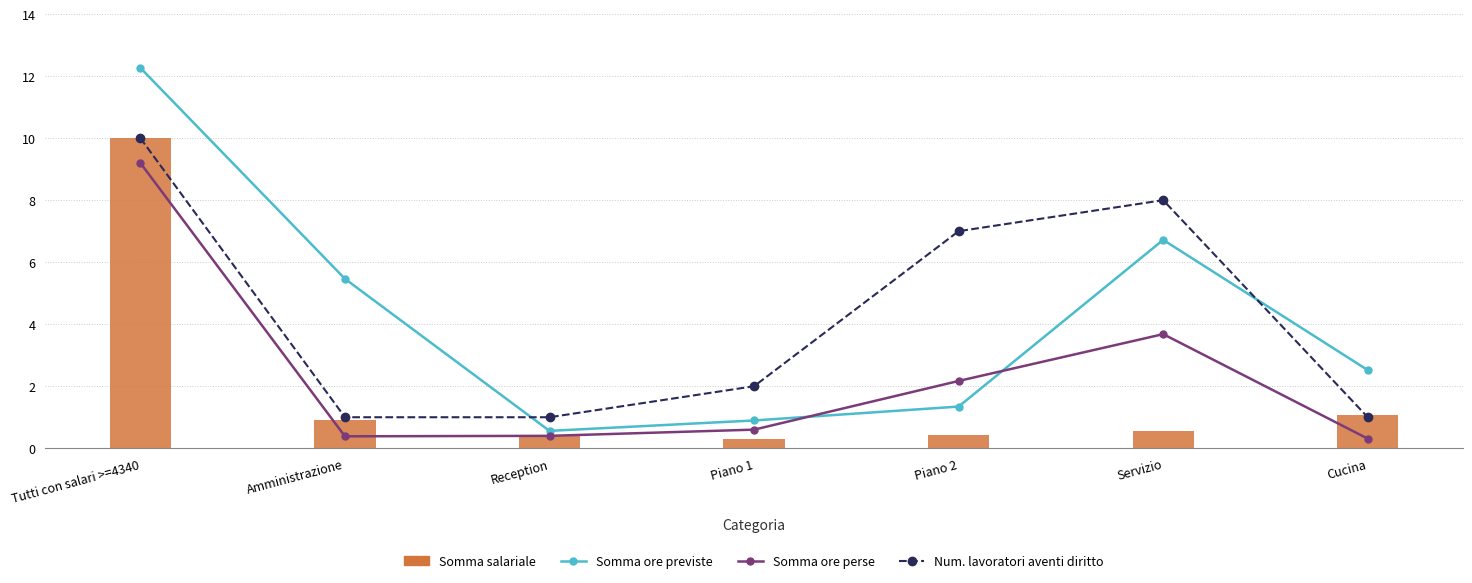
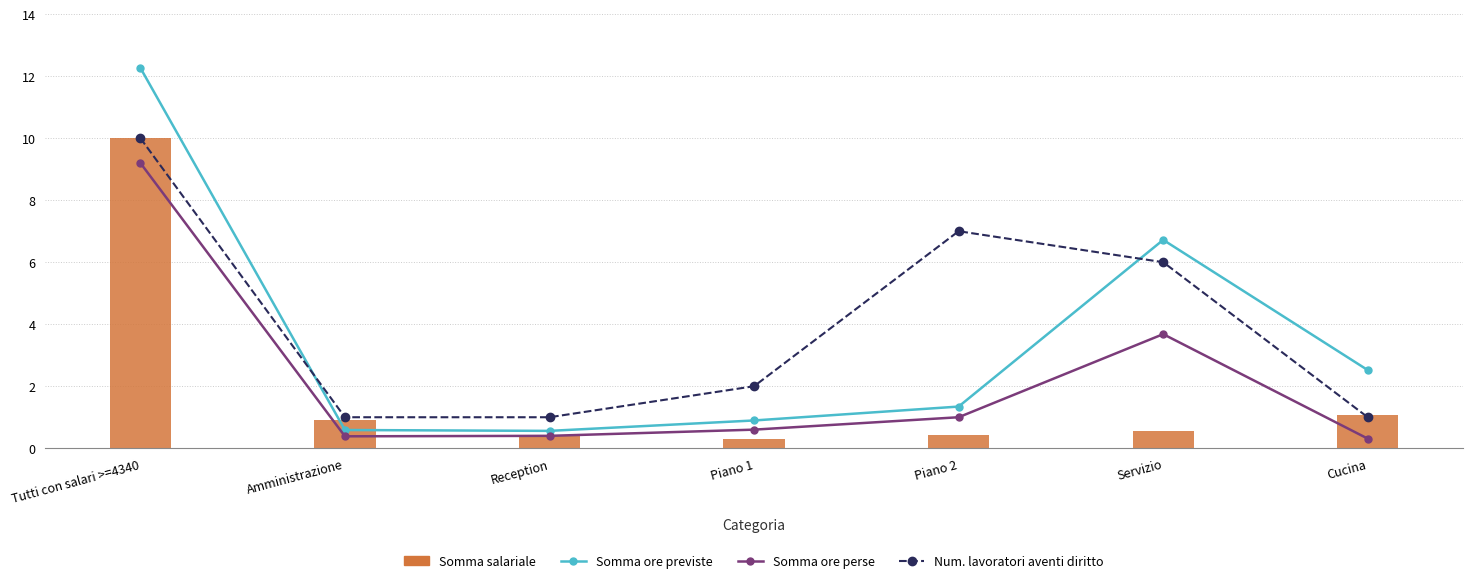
  {
    "Somma ore previste": {
      "Tutti con salari >=4340": 12.3,
-     "Amministrazione": 5.5,
+     "Amministrazione": 0.6,
      "Reception": 0.6,
      "Piano 1": 0.9,
      "Piano 2": 1.3,
      "Servizio": 6.7,
      "Cucina": 2.5
    },
    "Somma salariale": {
      "Tutti con salari >=4340": 10.0,
      "Amministrazione": 0.9,
      "Reception": 0.4,
      "Piano 1": 0.3,
      "Piano 2": 0.4,
      "Servizio": 0.6,
      "Cucina": 1.1
    },
    "Somma ore perse": {
      "Tutti con salari >=4340": 9.2,
      "Amministrazione": 0.4,
      "Reception": 0.4,
      "Piano 1": 0.6,
-     "Piano 2": 2.2,
+     "Piano 2": 1.0,
      "Servizio": 3.7,
      "Cucina": 0.3
    },
    "Num. lavoratori aventi diritto": {
      "Tutti con salari >=4340": 10,
      "Amministrazione": 1,
      "Reception": 1,
      "Piano 1": 2,
      "Piano 2": 7,
-     "Servizio": 8,
+     "Servizio": 6,
      "Cucina": 1
    }
  }
